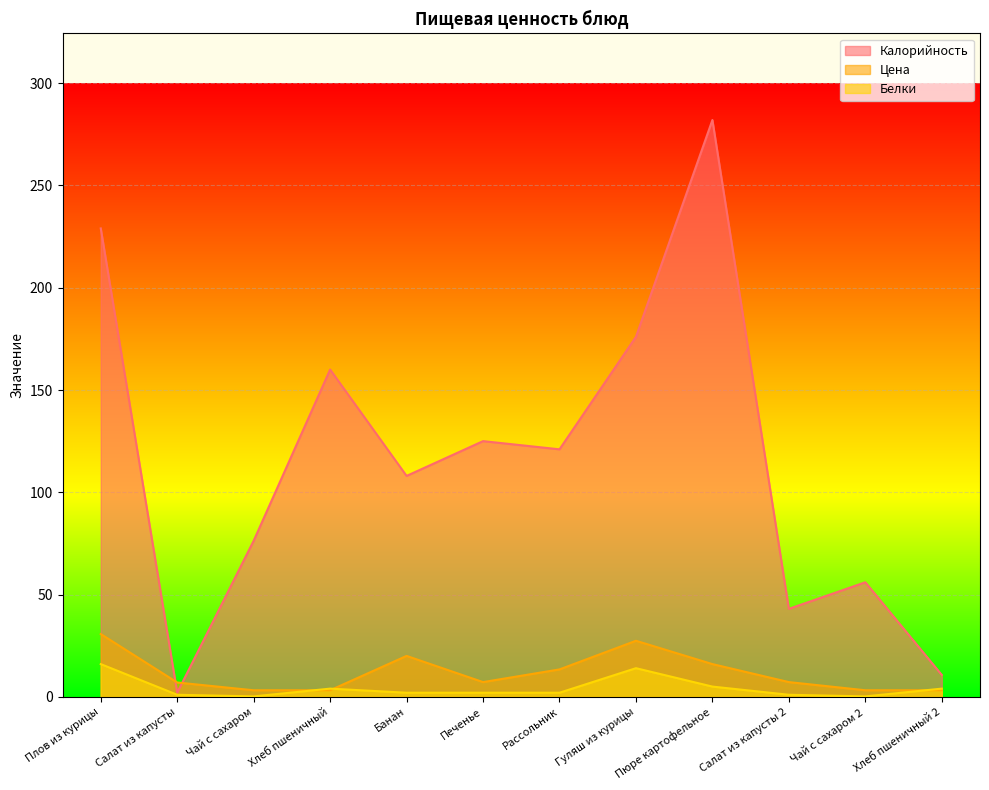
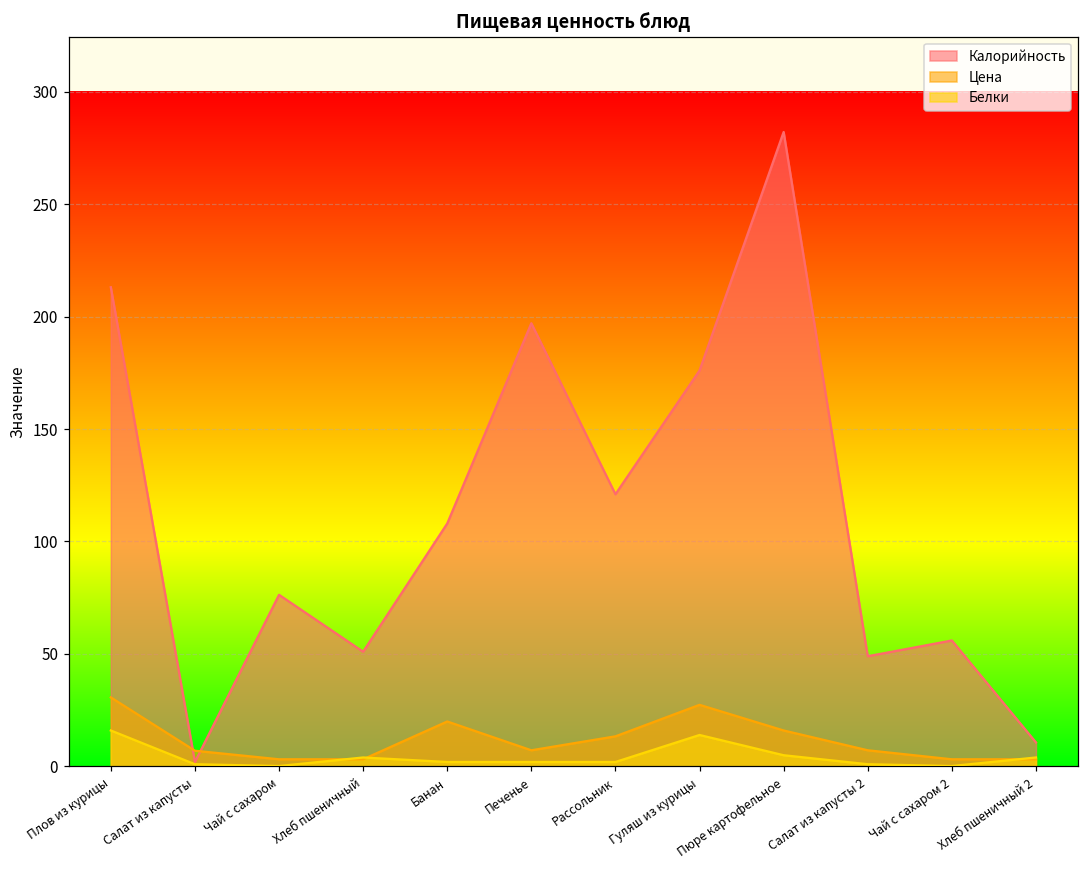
  {
    "Калорийность": {
-     "Плов из курицы": 229,
+     "Плов из курицы": 213,
      "Чай с сахаром": 76,
-     "Хлеб пшеничный": 160,
+     "Хлеб пшеничный": 51,
      "Банан": 108,
-     "Печенье": 125,
+     "Печенье": 197,
      "Рассольник": 121,
      "Гуляш из курицы": 176,
      "Пюре картофельное": 282,
-     "Салат из капусты 2": 43,
+     "Салат из капусты 2": 49,
      "Чай с сахаром 2": 56,
      "Хлеб пшеничный 2": 11
    }
  }
